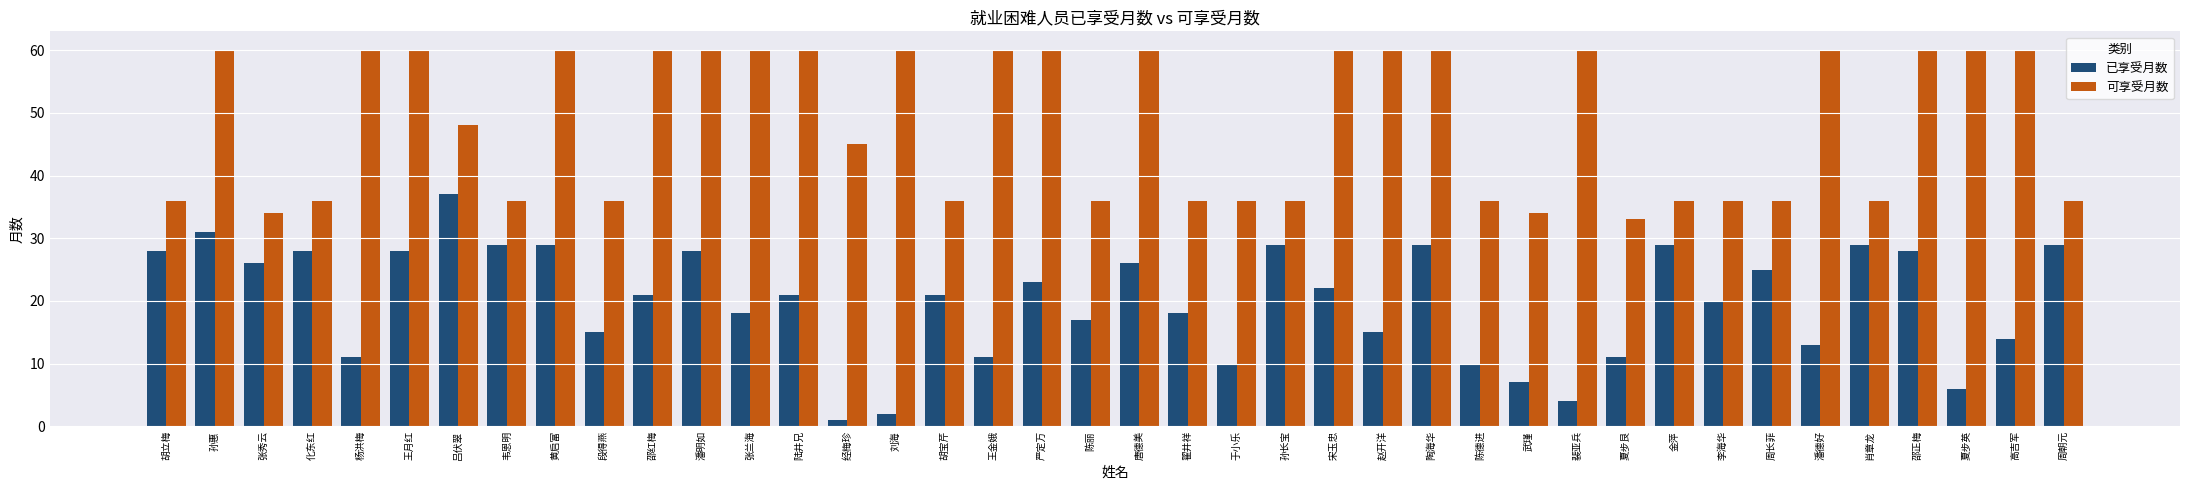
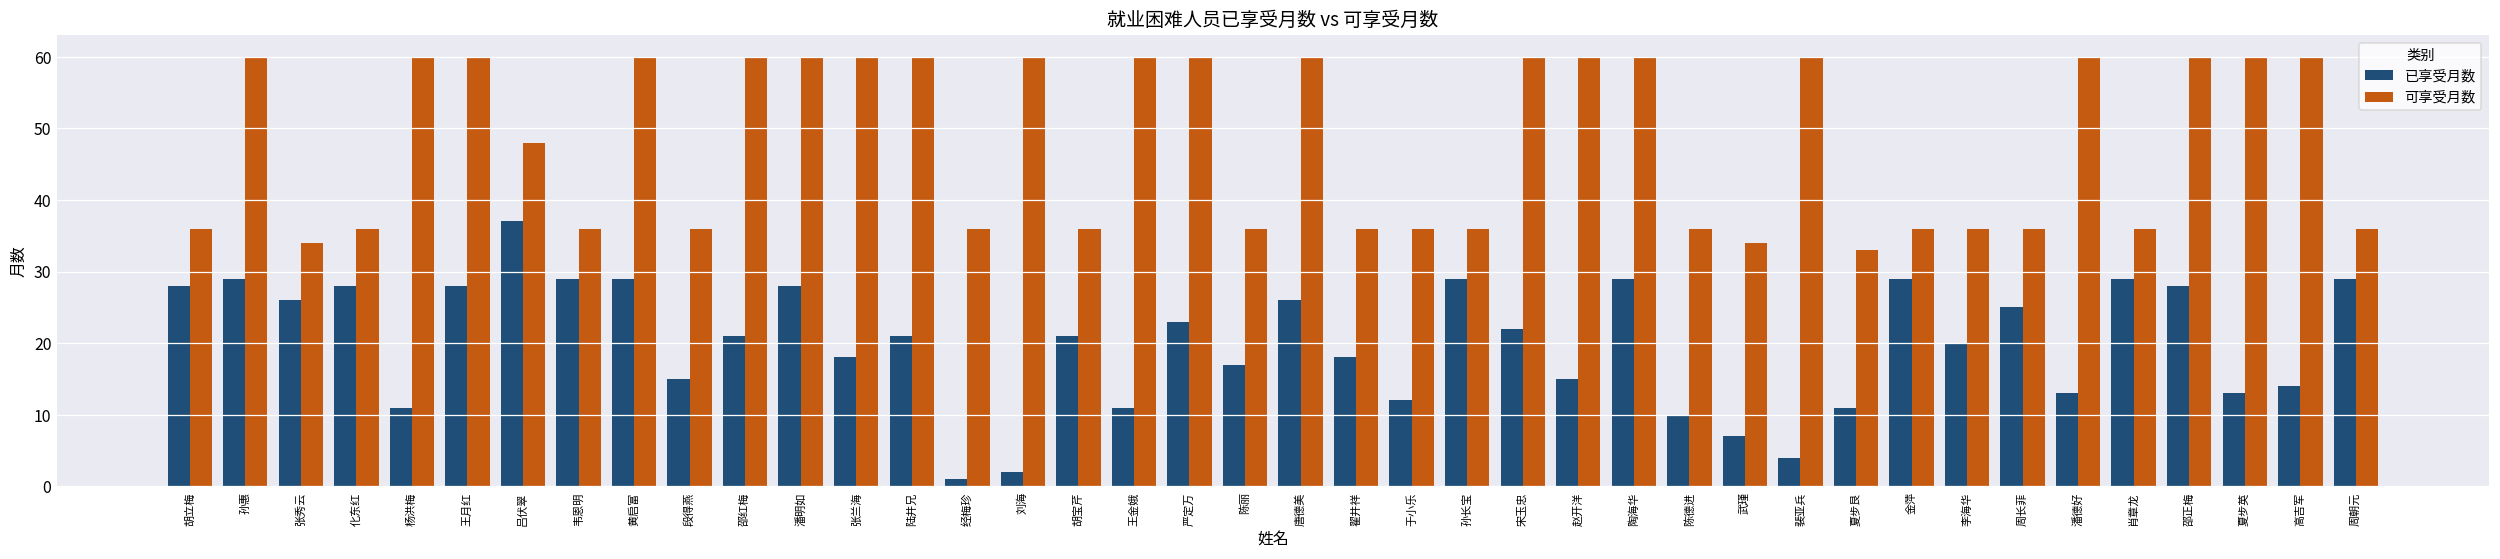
  {
    "已享受月数": {
      "胡立梅": 28,
-     "孙惠": 31,
+     "孙惠": 29,
      "张秀云": 26,
      "化东红": 28,
      "杨洪梅": 11,
      "王月红": 28,
      "吕伏翠": 37,
      "韦恩明": 29,
      "黄启富": 29,
      "段得燕": 15,
      "邵红梅": 21,
      "潘明如": 28,
      "张兰海": 18,
      "陆井兄": 21,
      "经梅珍": 1,
      "刘海": 2,
      "胡宝芹": 21,
      "王金娥": 11,
      "严定万": 23,
      "陈丽": 17,
      "唐德美": 26,
      "翟井祥": 18,
-     "于小乐": 10,
+     "于小乐": 12,
      "孙长宝": 29,
      "宋玉忠": 22,
      "赵开洋": 15,
      "陶海华": 29,
      "陈德进": 10,
      "武瑾": 7,
      "裴亚兵": 4,
      "夏步艮": 11,
      "金萍": 29,
      "李海华": 20,
      "周长菲": 25,
      "潘德好": 13,
      "肖章龙": 29,
      "邵正梅": 28,
-     "夏步英": 6,
+     "夏步英": 13,
      "高吉军": 14,
      "周朝元": 29
    },
    "可享受月数": {
      "胡立梅": 36,
      "孙惠": 60,
      "张秀云": 34,
      "化东红": 36,
      "杨洪梅": 60,
      "王月红": 60,
      "吕伏翠": 48,
      "韦恩明": 36,
      "黄启富": 60,
      "段得燕": 36,
      "邵红梅": 60,
      "潘明如": 60,
      "张兰海": 60,
      "陆井兄": 60,
-     "经梅珍": 45,
+     "经梅珍": 36,
      "刘海": 60,
      "胡宝芹": 36,
      "王金娥": 60,
      "严定万": 60,
      "陈丽": 36,
      "唐德美": 60,
      "翟井祥": 36,
      "于小乐": 36,
      "孙长宝": 36,
      "宋玉忠": 60,
      "赵开洋": 60,
      "陶海华": 60,
      "陈德进": 36,
      "武瑾": 34,
      "裴亚兵": 60,
      "夏步艮": 33,
      "金萍": 36,
      "李海华": 36,
      "周长菲": 36,
      "潘德好": 60,
      "肖章龙": 36,
      "邵正梅": 60,
      "夏步英": 60,
      "高吉军": 60,
      "周朝元": 36
    }
  }
